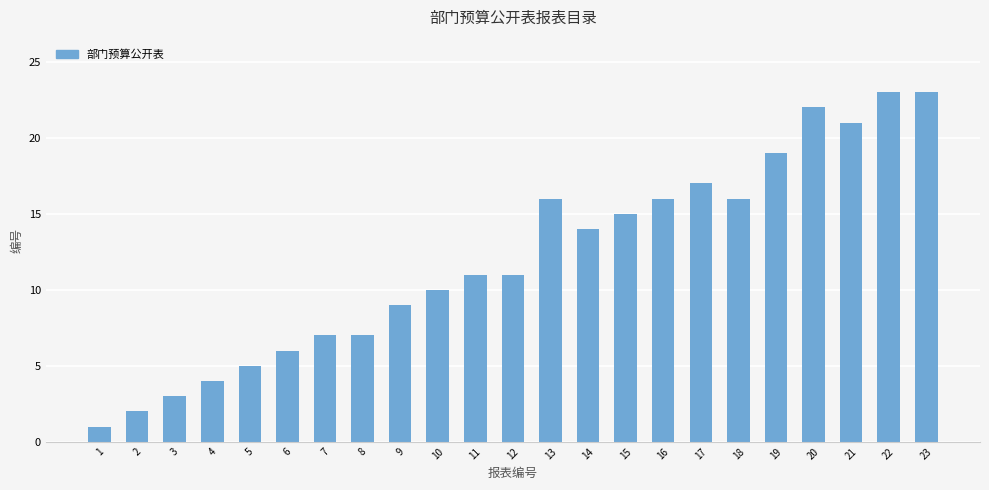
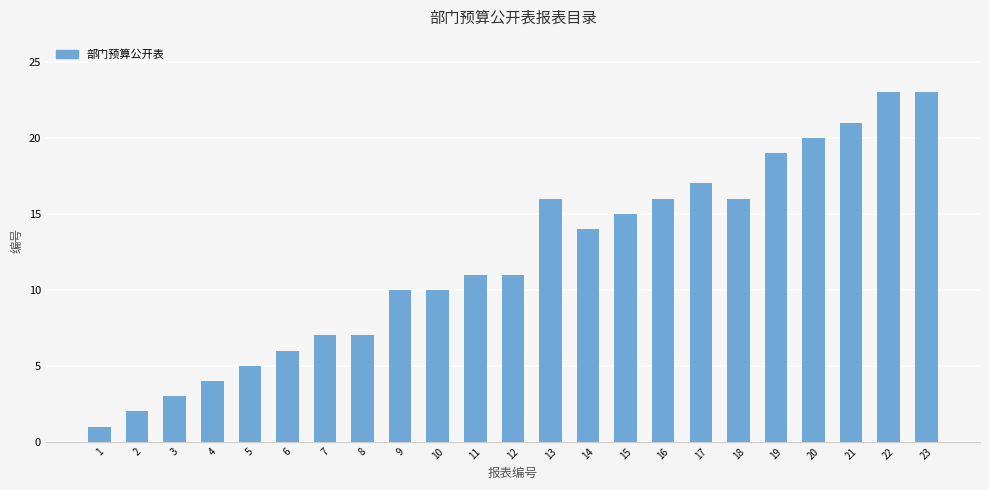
  {
    "1": 1,
    "2": 2,
    "3": 3,
    "4": 4,
    "5": 5,
    "6": 6,
    "7": 7,
    "8": 7,
-   "9": 9,
+   "9": 10,
    "10": 10,
    "11": 11,
    "12": 11,
    "13": 16,
    "14": 14,
    "15": 15,
    "16": 16,
    "17": 17,
    "18": 16,
    "19": 19,
-   "20": 22,
+   "20": 20,
    "21": 21,
    "22": 23,
    "23": 23
  }
